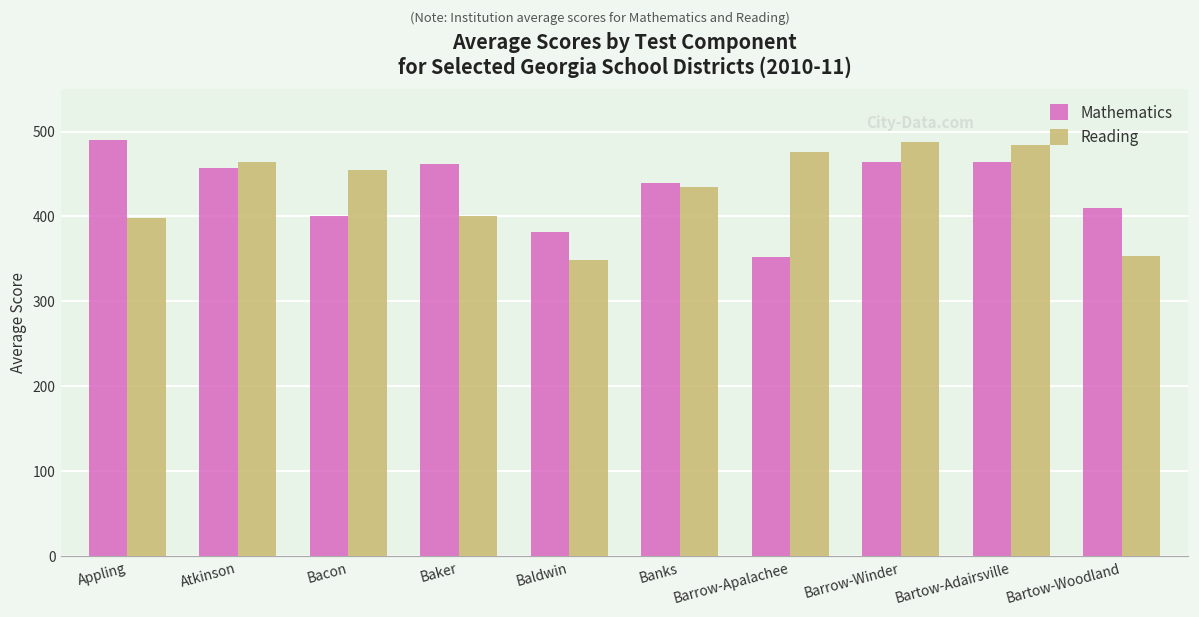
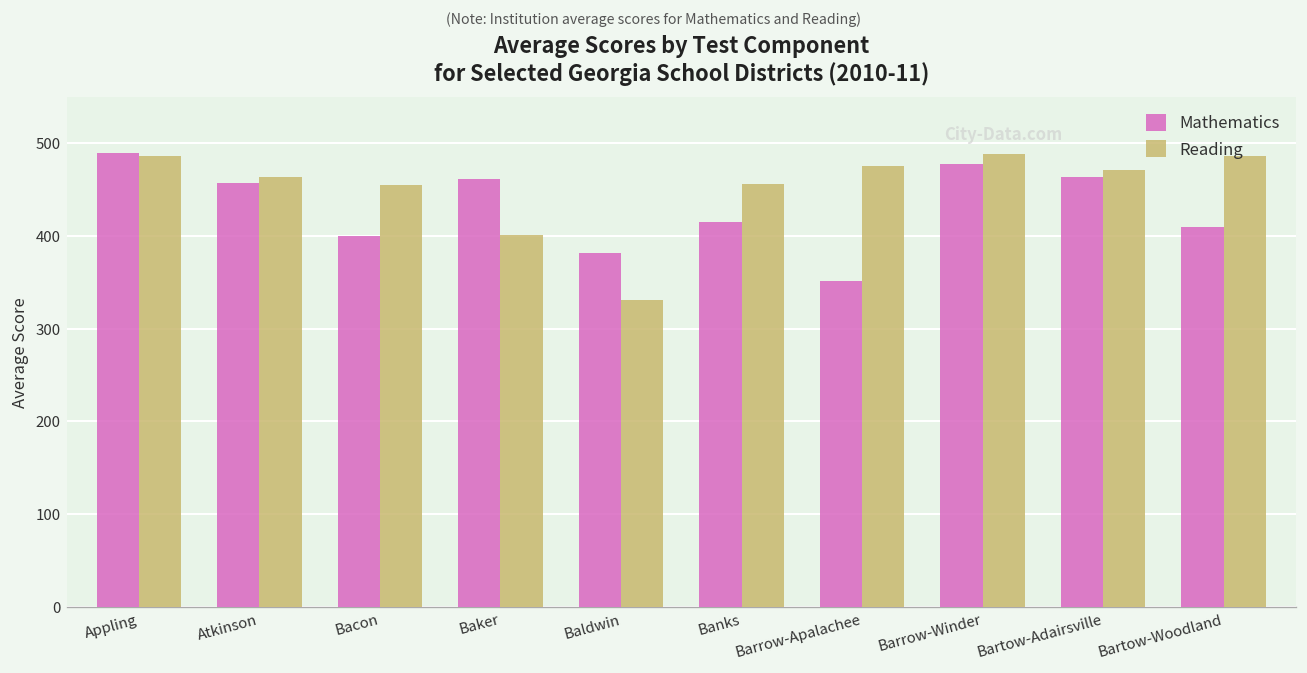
  {
    "Mathematics": {
      "Appling": 490,
      "Atkinson": 460,
      "Bacon": 400,
      "Baker": 460,
      "Baldwin": 380,
-     "Banks": 440,
+     "Banks": 420,
      "Barrow-Apalachee": 350,
-     "Barrow-Winder": 460,
+     "Barrow-Winder": 480,
      "Bartow-Adairsville": 460,
      "Bartow-Woodland": 410
    },
    "Reading": {
-     "Appling": 400,
+     "Appling": 490,
      "Atkinson": 460,
      "Bacon": 460,
      "Baker": 400,
-     "Baldwin": 350,
-     "Banks": 440,
+     "Baldwin": 330,
+     "Banks": 460,
      "Barrow-Apalachee": 480,
      "Barrow-Winder": 490,
-     "Bartow-Adairsville": 480,
-     "Bartow-Woodland": 350
+     "Bartow-Adairsville": 470,
+     "Bartow-Woodland": 490
    }
  }
